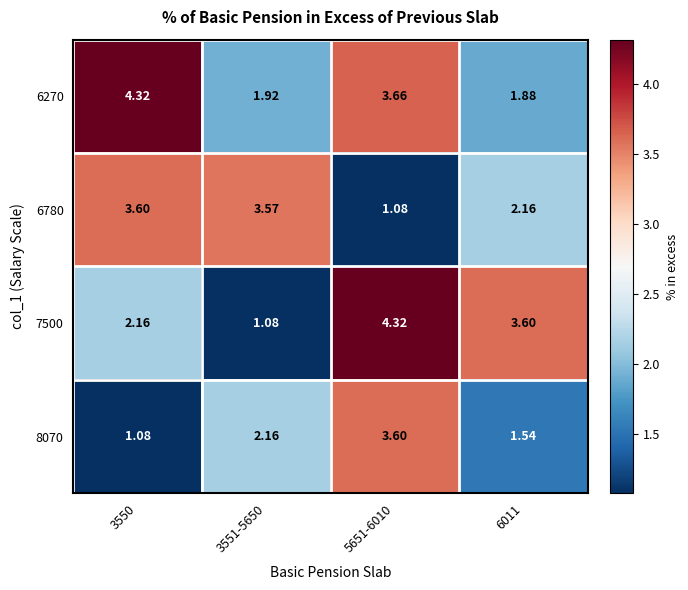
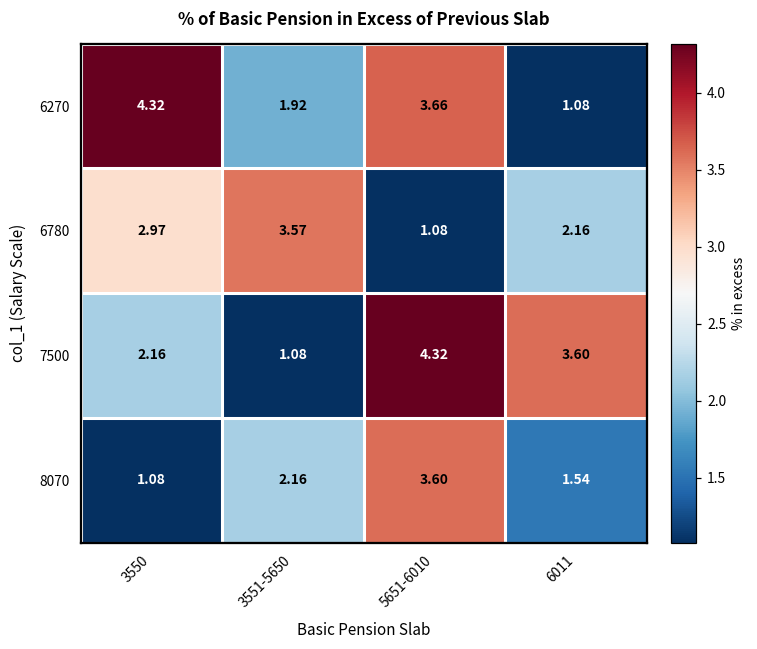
  {
    "6270": {
      "3550": 4.32,
      "3551-5650": 1.92,
      "5651-6010": 3.66,
-     "6011": 1.88
+     "6011": 1.08
    },
    "6780": {
-     "3550": 3.60,
+     "3550": 2.97,
      "3551-5650": 3.57,
      "5651-6010": 1.08,
      "6011": 2.16
    },
    "7500": {
      "3550": 2.16,
      "3551-5650": 1.08,
      "5651-6010": 4.32,
      "6011": 3.60
    },
    "8070": {
      "3550": 1.08,
      "3551-5650": 2.16,
      "5651-6010": 3.60,
      "6011": 1.54
    }
  }
